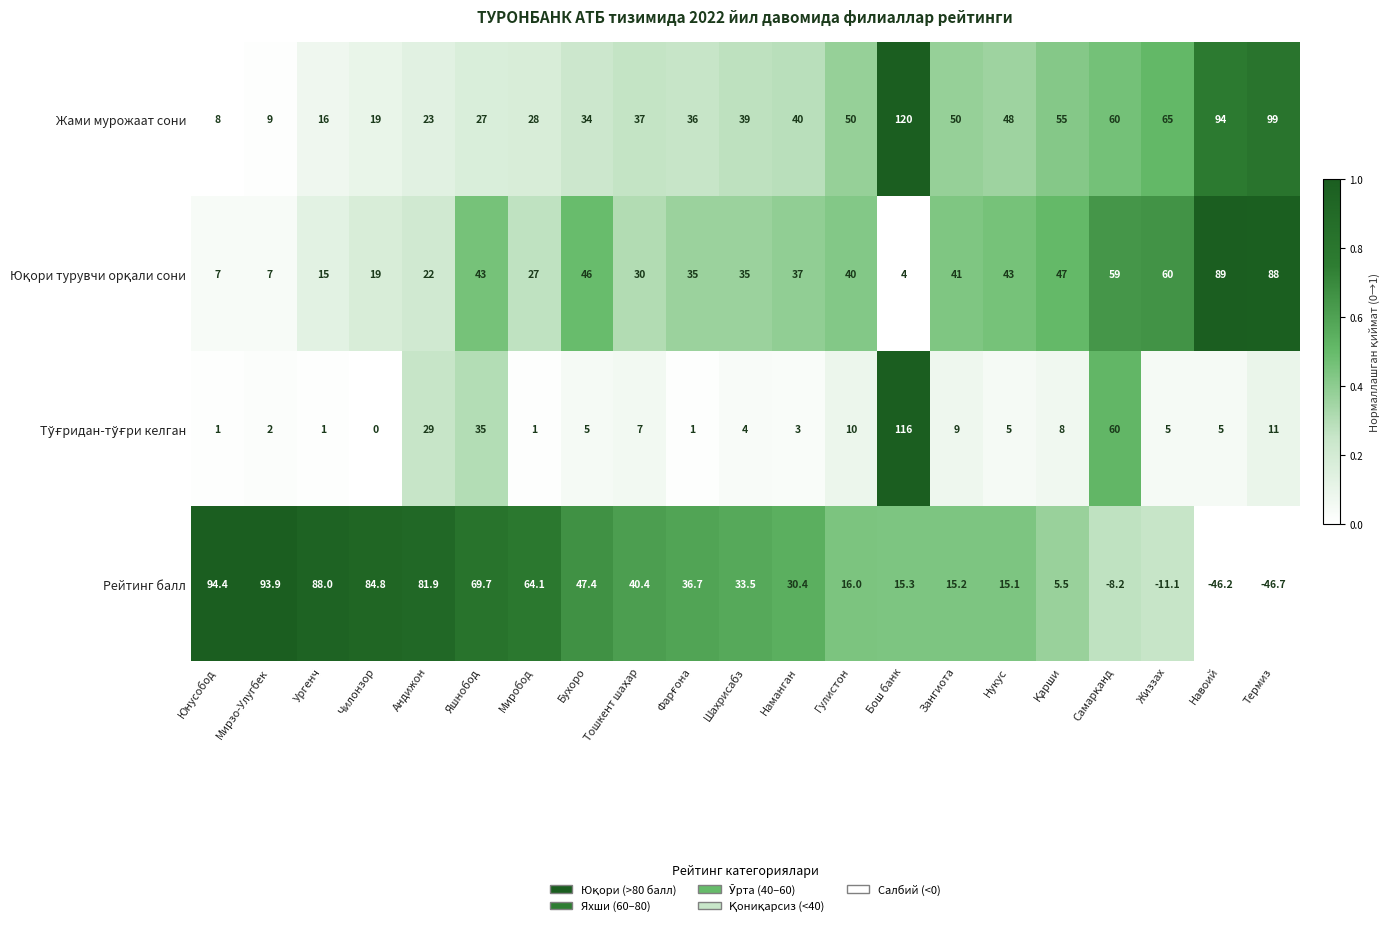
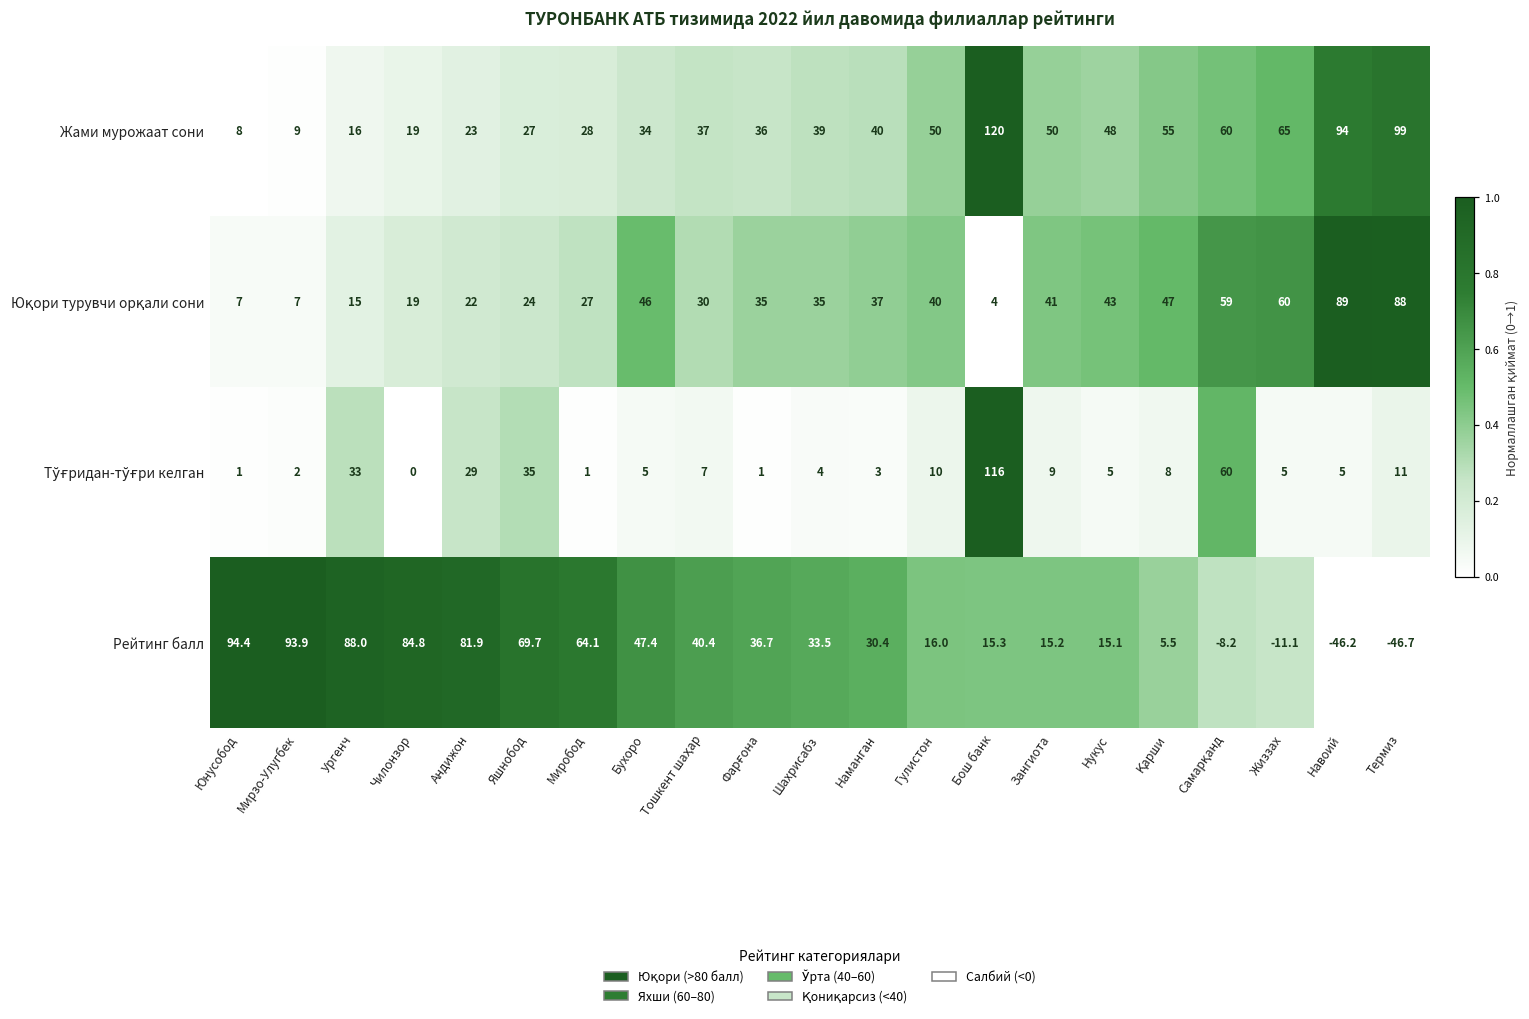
  {
    "Жами мурожаат сони": {
      "Юнусобод": 8,
      "Мирзо-Улугбек": 9,
      "Ургенч": 16,
      "Чилонзор": 19,
      "Андижон": 23,
      "Яшнобод": 27,
      "Миробод": 28,
      "Бухоро": 34,
      "Тошкент шаҳар": 37,
      "Фарғона": 36,
      "Шахрисабз": 39,
      "Наманган": 40,
      "Гулистон": 50,
      "Бош банк": 120,
      "Зангиота": 50,
      "Нукус": 48,
      "Қарши": 55,
      "Самарқанд": 60,
      "Жиззах": 65,
      "Навоий": 94,
      "Термиз": 99
    },
    "Юқори турувчи орқали сони": {
      "Юнусобод": 7,
      "Мирзо-Улугбек": 7,
      "Ургенч": 15,
      "Чилонзор": 19,
      "Андижон": 22,
-     "Яшнобод": 43,
+     "Яшнобод": 24,
      "Миробод": 27,
      "Бухоро": 46,
      "Тошкент шаҳар": 30,
      "Фарғона": 35,
      "Шахрисабз": 35,
      "Наманган": 37,
      "Гулистон": 40,
      "Бош банк": 4,
      "Зангиота": 41,
      "Нукус": 43,
      "Қарши": 47,
      "Самарқанд": 59,
      "Жиззах": 60,
      "Навоий": 89,
      "Термиз": 88
    },
    "Тўғридан-тўғри келган": {
      "Юнусобод": 1,
      "Мирзо-Улугбек": 2,
-     "Ургенч": 1,
+     "Ургенч": 33,
      "Чилонзор": 0,
      "Андижон": 29,
      "Яшнобод": 35,
      "Миробод": 1,
      "Бухоро": 5,
      "Тошкент шаҳар": 7,
      "Фарғона": 1,
      "Шахрисабз": 4,
      "Наманган": 3,
      "Гулистон": 10,
      "Бош банк": 116,
      "Зангиота": 9,
      "Нукус": 5,
      "Қарши": 8,
      "Самарқанд": 60,
      "Жиззах": 5,
      "Навоий": 5,
      "Термиз": 11
    },
    "Рейтинг балл": {
      "Юнусобод": 94.4,
      "Мирзо-Улугбек": 93.9,
      "Ургенч": 88.0,
      "Чилонзор": 84.8,
      "Андижон": 81.9,
      "Яшнобод": 69.7,
      "Миробод": 64.1,
      "Бухоро": 47.4,
      "Тошкент шаҳар": 40.4,
      "Фарғона": 36.7,
      "Шахрисабз": 33.5,
      "Наманган": 30.4,
      "Гулистон": 16.0,
      "Бош банк": 15.3,
      "Зангиота": 15.2,
      "Нукус": 15.1,
      "Қарши": 5.5,
      "Самарқанд": -8.2,
      "Жиззах": -11.1,
      "Навоий": -46.2,
      "Термиз": -46.7
    }
  }
